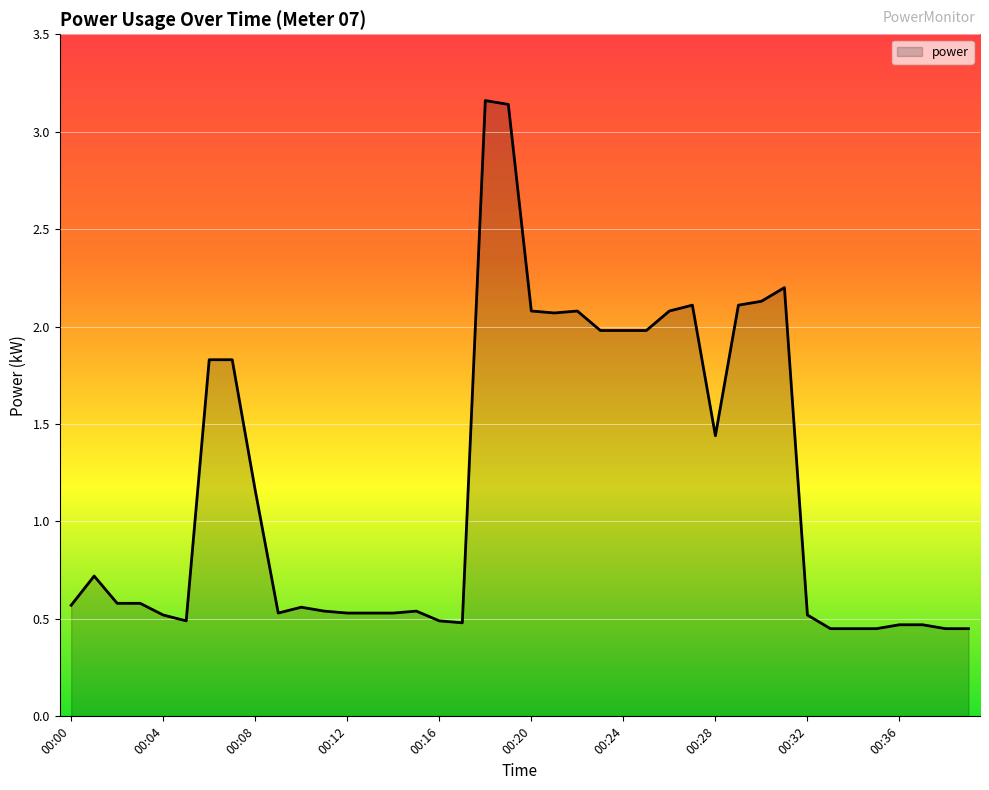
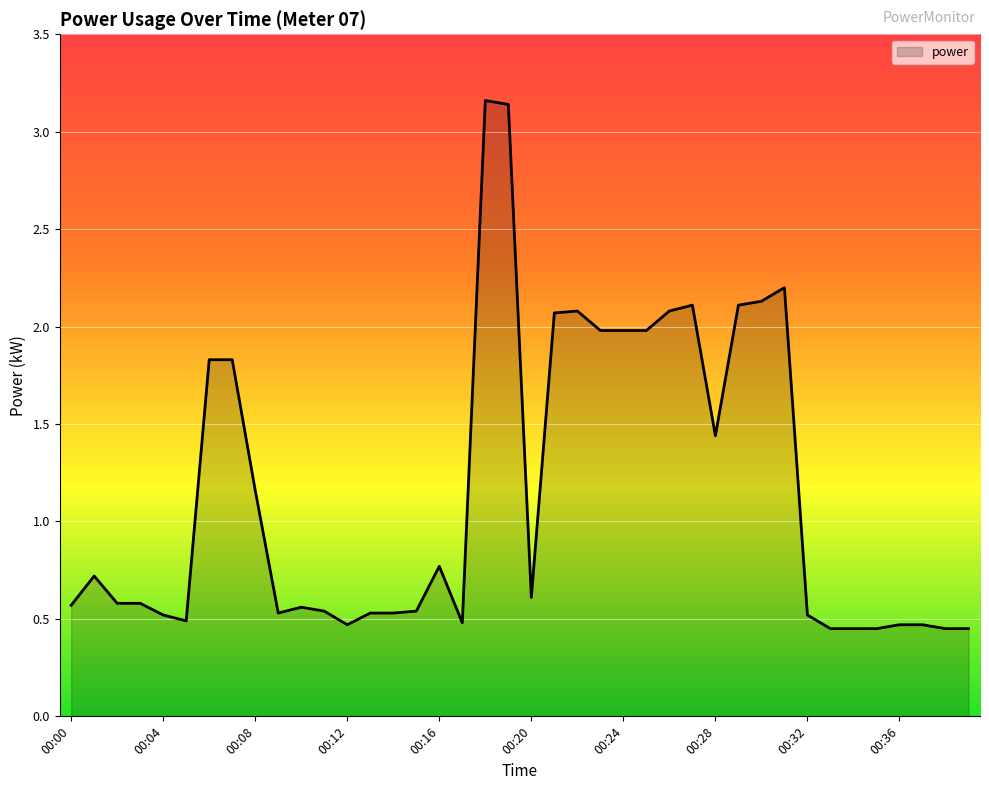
  {
    "00:00": 0.57,
    "00:04": 0.52,
    "00:08": 1.16,
-   "00:12": 0.53,
-   "00:16": 0.49,
-   "00:20": 2.08,
+   "00:12": 0.47,
+   "00:16": 0.77,
+   "00:20": 0.61,
    "00:24": 1.98,
    "00:28": 1.44,
    "00:32": 0.52,
    "00:36": 0.47
  }
